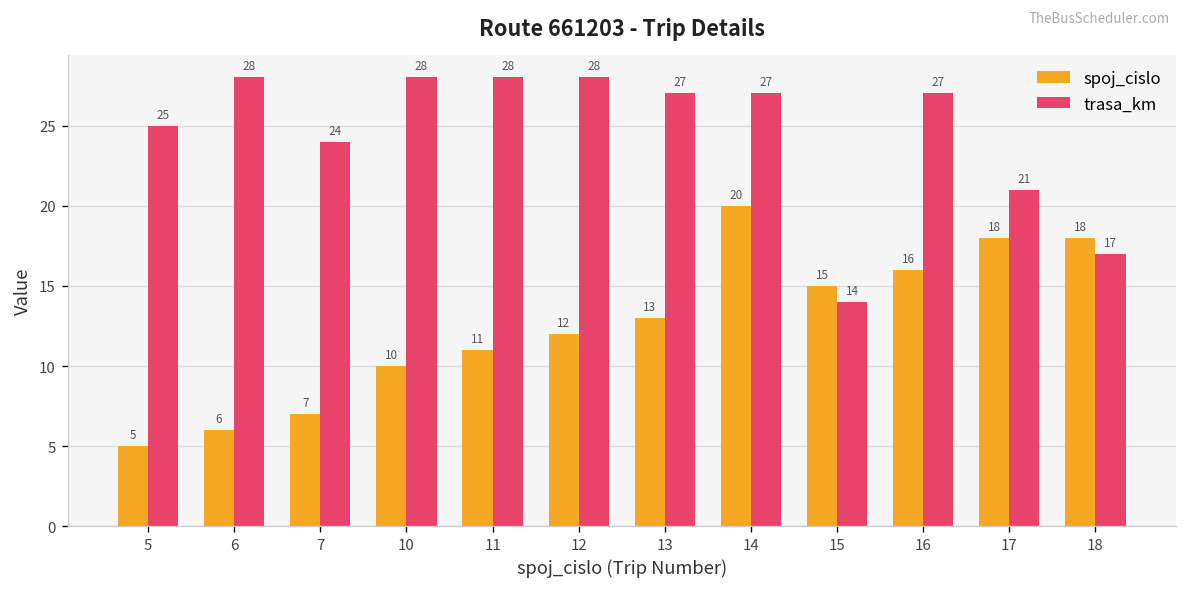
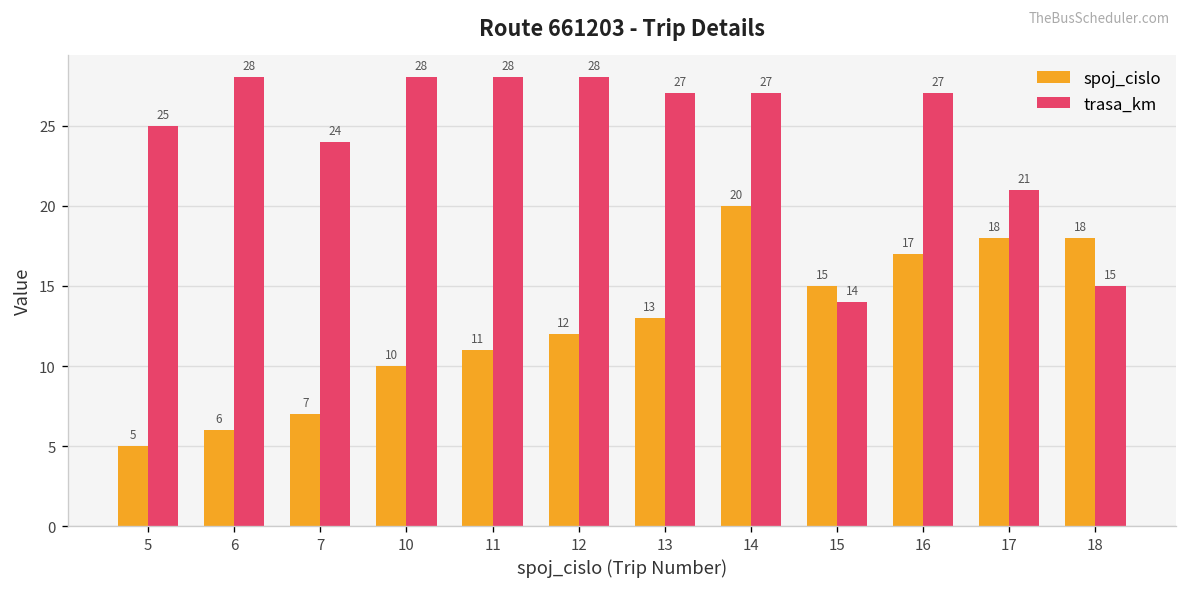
  {
    "spoj_cislo": {
      "5": 5,
      "6": 6,
      "7": 7,
      "10": 10,
      "11": 11,
      "12": 12,
      "13": 13,
      "14": 20,
      "15": 15,
-     "16": 16,
+     "16": 17,
      "17": 18,
      "18": 18
    },
    "trasa_km": {
      "5": 25,
      "6": 28,
      "7": 24,
      "10": 28,
      "11": 28,
      "12": 28,
      "13": 27,
      "14": 27,
      "15": 14,
      "16": 27,
      "17": 21,
-     "18": 17
+     "18": 15
    }
  }
